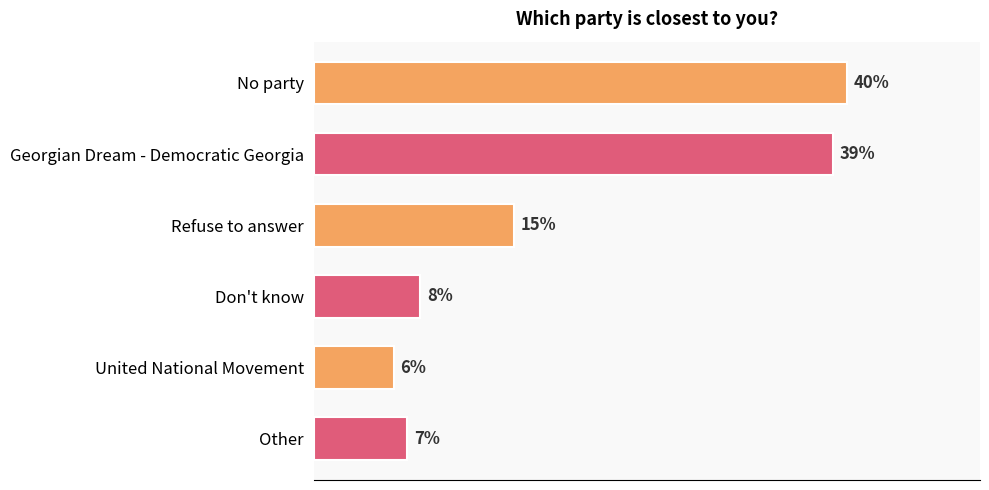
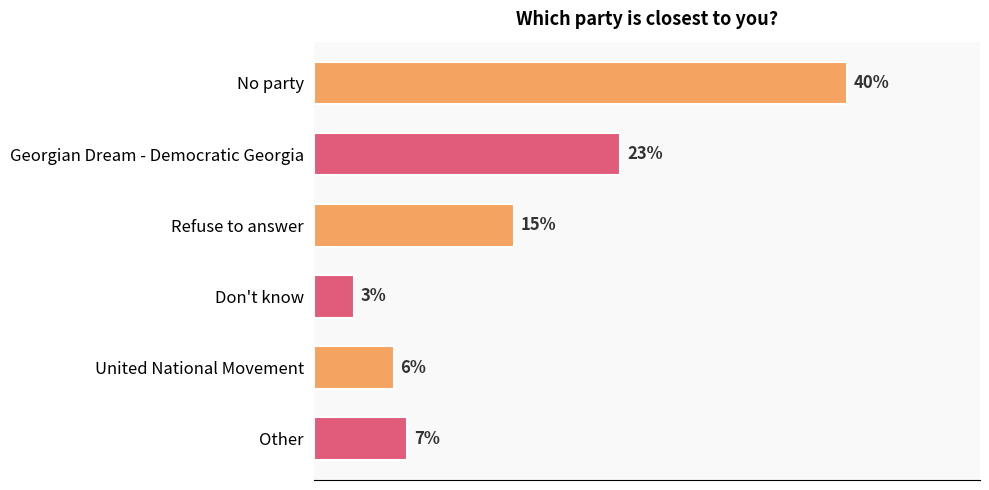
  {
    "No party": "40%",
-   "Georgian Dream - Democratic Georgia": "39%",
+   "Georgian Dream - Democratic Georgia": "23%",
    "Refuse to answer": "15%",
-   "Don't know": "8%",
+   "Don't know": "3%",
    "United National Movement": "6%",
    "Other": "7%"
  }
